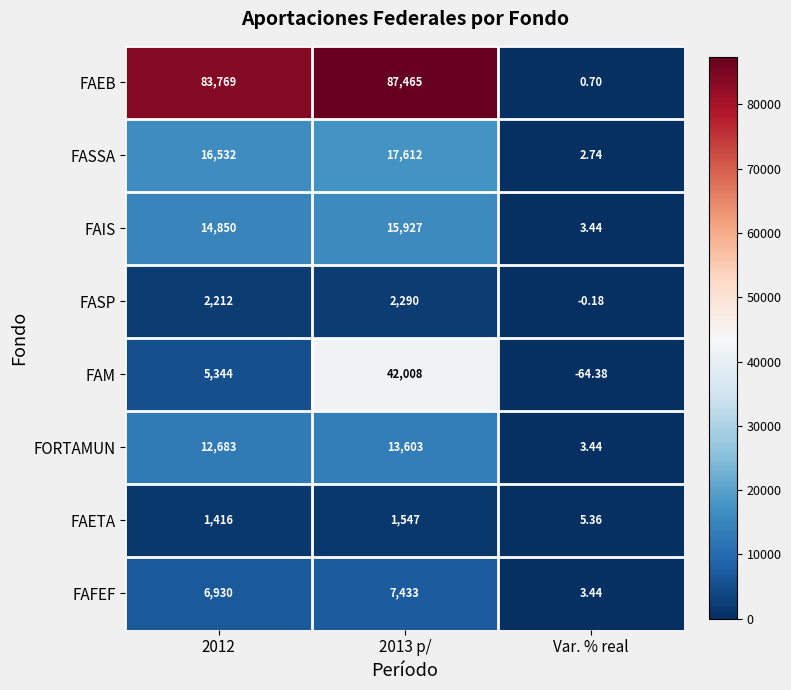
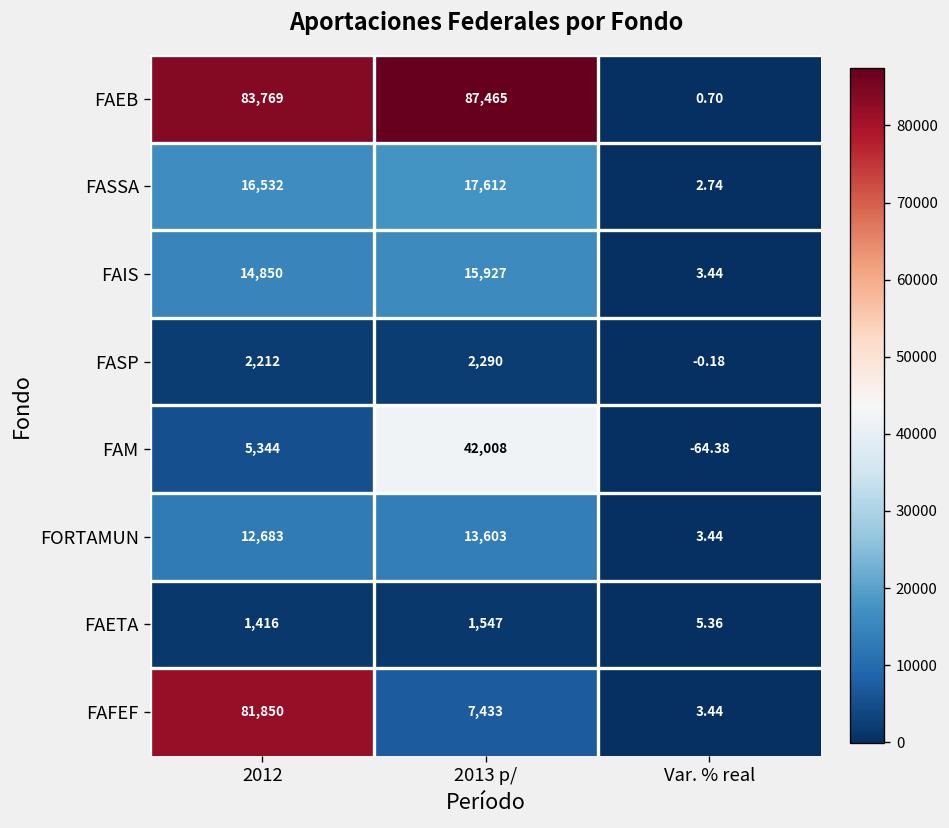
  {
    "FAEB": {
      "2012": "83,769",
      "2013 p/": "87,465",
      "Var. % real": "0.70"
    },
    "FASSA": {
      "2012": "16,532",
      "2013 p/": "17,612",
      "Var. % real": "2.74"
    },
    "FAIS": {
      "2012": "14,850",
      "2013 p/": "15,927",
      "Var. % real": "3.44"
    },
    "FASP": {
      "2012": "2,212",
      "2013 p/": "2,290",
      "Var. % real": "-0.18"
    },
    "FAM": {
      "2012": "5,344",
      "2013 p/": "42,008",
      "Var. % real": "-64.38"
    },
    "FORTAMUN": {
      "2012": "12,683",
      "2013 p/": "13,603",
      "Var. % real": "3.44"
    },
    "FAETA": {
      "2012": "1,416",
      "2013 p/": "1,547",
      "Var. % real": "5.36"
    },
    "FAFEF": {
-     "2012": "6,930",
+     "2012": "81,850",
      "2013 p/": "7,433",
      "Var. % real": "3.44"
    }
  }
